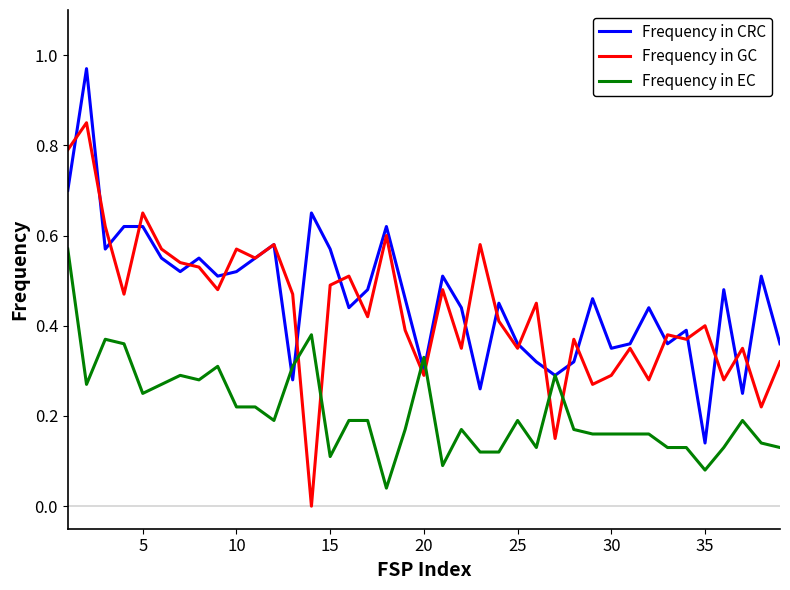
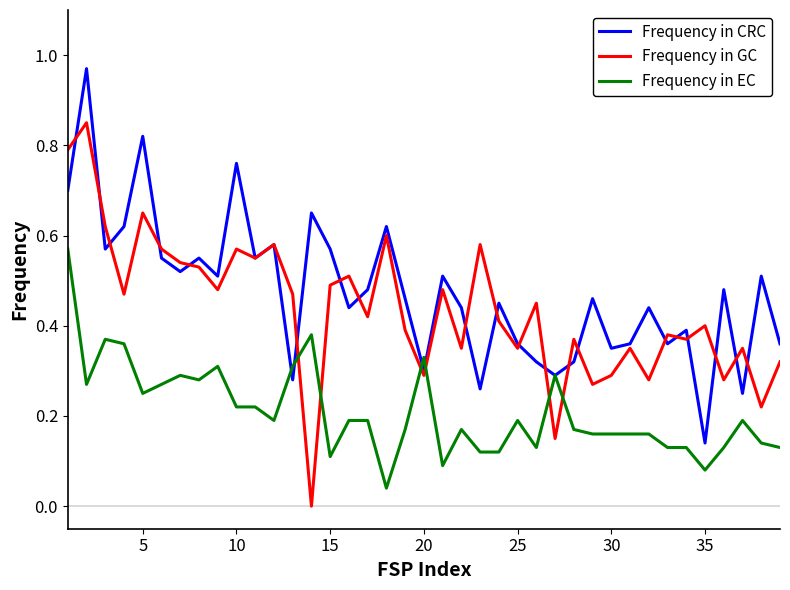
  {
    "Frequency in CRC": {
-     "5": 0.62,
-     "10": 0.52,
+     "5": 0.82,
+     "10": 0.76,
      "15": 0.57,
      "20": 0.30,
      "25": 0.36,
      "30": 0.35,
      "35": 0.14
    },
    "Frequency in GC": {
      "5": 0.65,
      "10": 0.57,
      "15": 0.49,
      "20": 0.29,
      "25": 0.35,
      "30": 0.29,
      "35": 0.40
    },
    "Frequency in EC": {
      "5": 0.25,
      "10": 0.22,
      "15": 0.11,
      "20": 0.33,
      "25": 0.19,
      "30": 0.16,
      "35": 0.08
    }
  }
